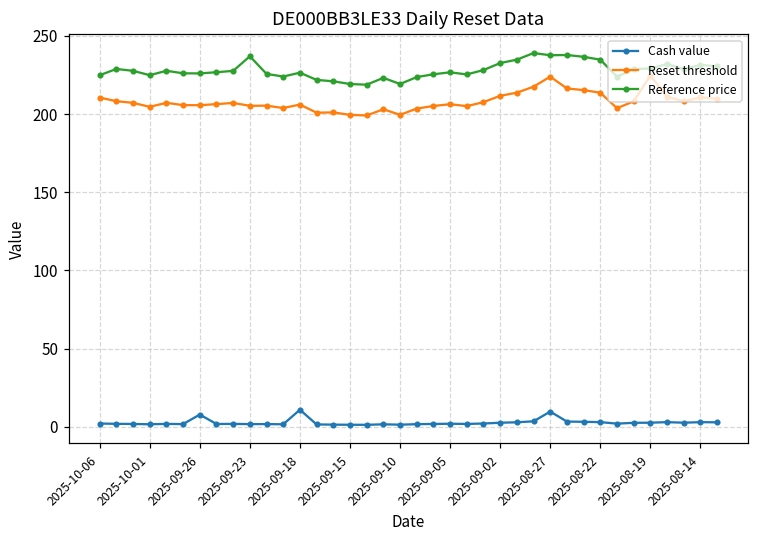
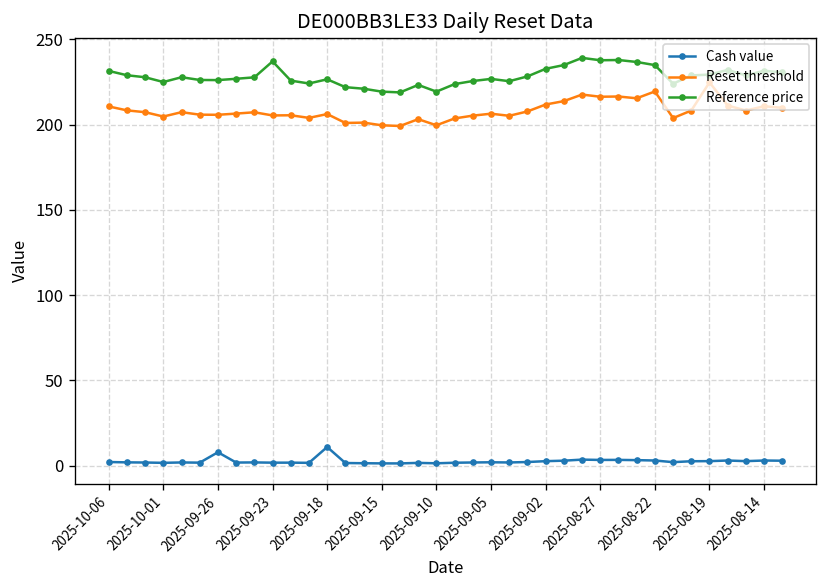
  {
    "Cash value": {
      "2025-10-06": 2,
      "2025-10-01": 2,
      "2025-09-26": 8,
      "2025-09-23": 2,
      "2025-09-18": 11,
      "2025-09-15": 1,
      "2025-09-10": 1,
      "2025-09-05": 2,
      "2025-09-02": 3,
-     "2025-08-27": 10,
+     "2025-08-27": 3,
      "2025-08-22": 3,
      "2025-08-19": 3,
      "2025-08-14": 3
    },
    "Reset threshold": {
      "2025-10-06": 211,
      "2025-10-01": 205,
      "2025-09-26": 206,
      "2025-09-23": 205,
      "2025-09-18": 206,
      "2025-09-15": 200,
      "2025-09-10": 200,
      "2025-09-05": 206,
      "2025-09-02": 212,
-     "2025-08-27": 224,
-     "2025-08-22": 214,
+     "2025-08-27": 216,
+     "2025-08-22": 219,
      "2025-08-14": 211
    },
    "Reference price": {
-     "2025-10-06": 225,
+     "2025-10-06": 231,
      "2025-10-01": 225,
      "2025-09-26": 226,
      "2025-09-23": 237,
      "2025-09-18": 227,
      "2025-09-15": 219,
      "2025-09-10": 219,
      "2025-09-05": 227,
      "2025-09-02": 233,
      "2025-08-27": 238,
      "2025-08-22": 235
    }
  }
